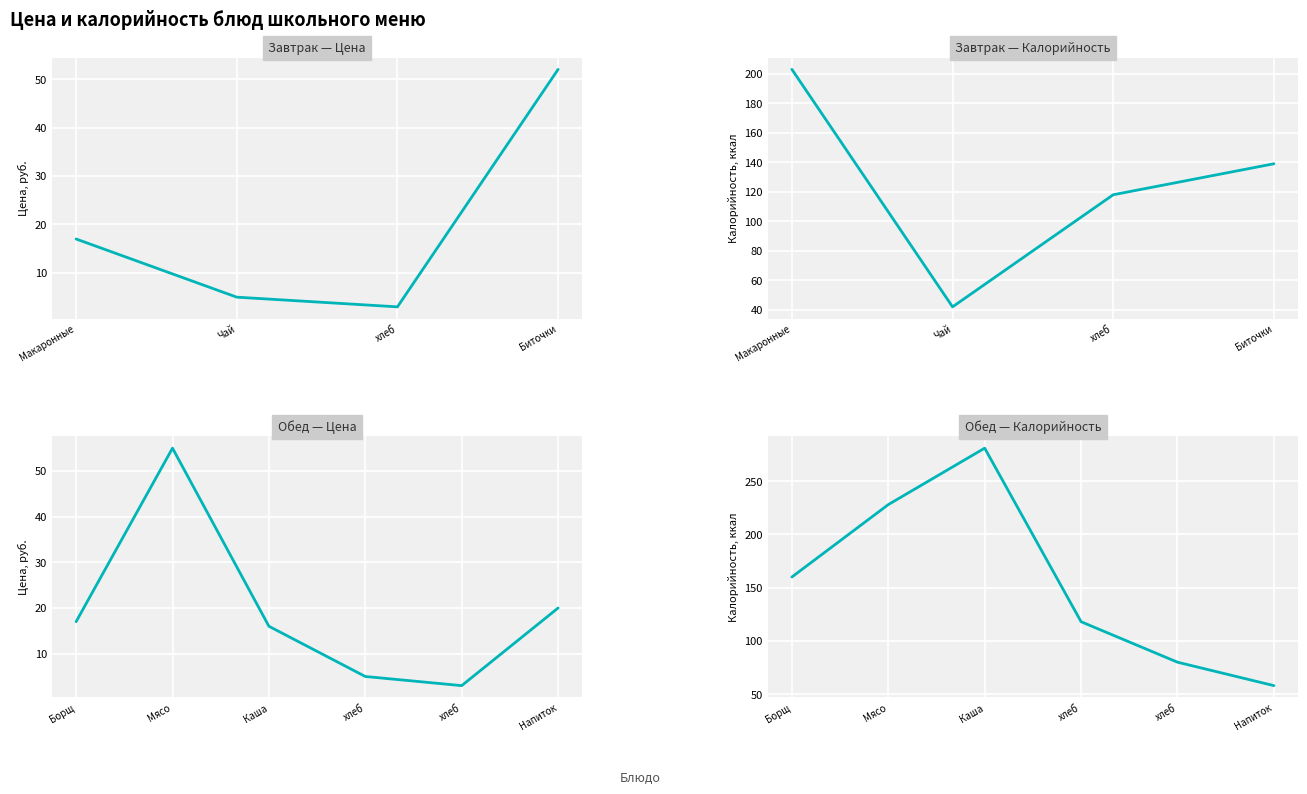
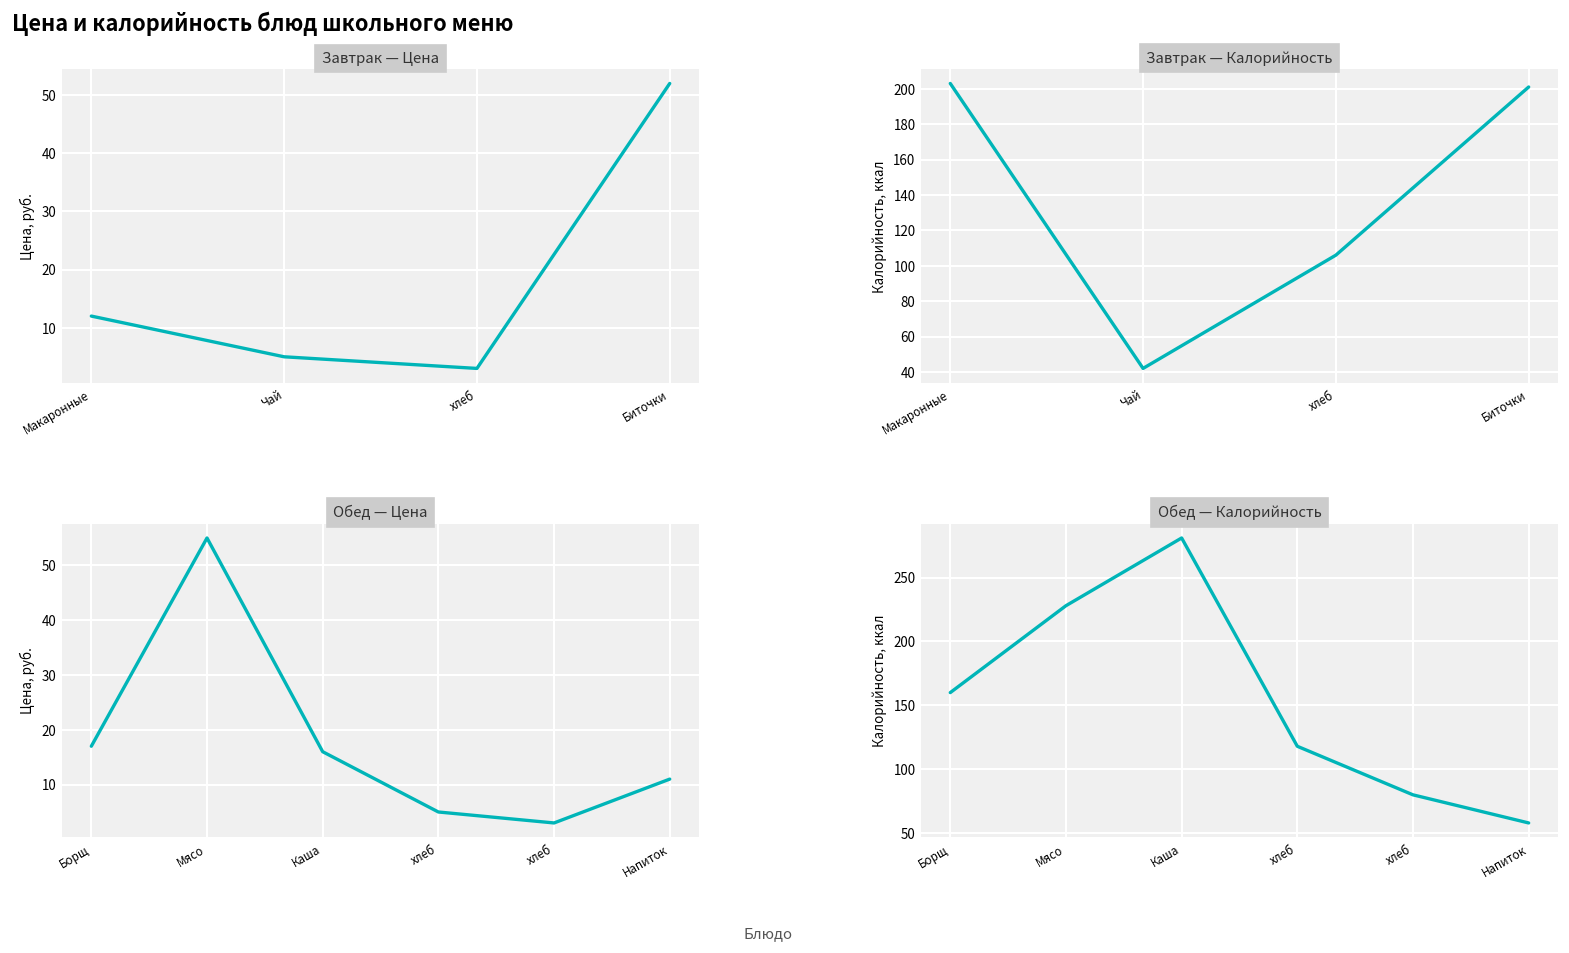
  {
    "Завтрак — Цена": {
-     "Макаронные": 17,
+     "Макаронные": 12,
      "Чай": 5,
      "хлеб": 3,
      "Биточки": 52
    },
    "Завтрак — Калорийность": {
      "Макаронные": 203,
      "Чай": 42,
-     "хлеб": 118,
-     "Биточки": 139
+     "хлеб": 106,
+     "Биточки": 201
    },
    "Обед — Цена": {
      "Борщ": 17,
      "Мясо": 55,
      "Каша": 16,
-     "Напиток": 20
+     "Напиток": 11
    },
    "Обед — Калорийность": {
      "Борщ": 160,
      "Мясо": 228,
      "Каша": 281,
      "Напиток": 58
    }
  }
